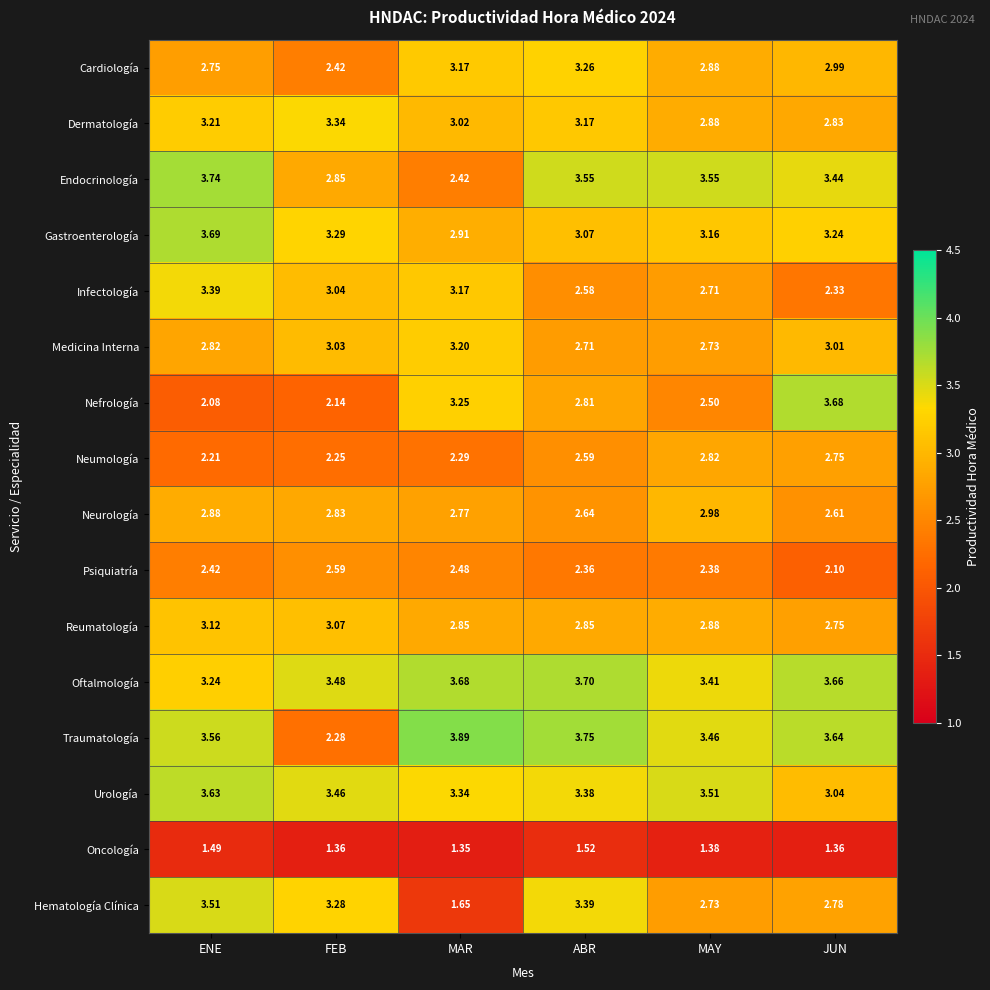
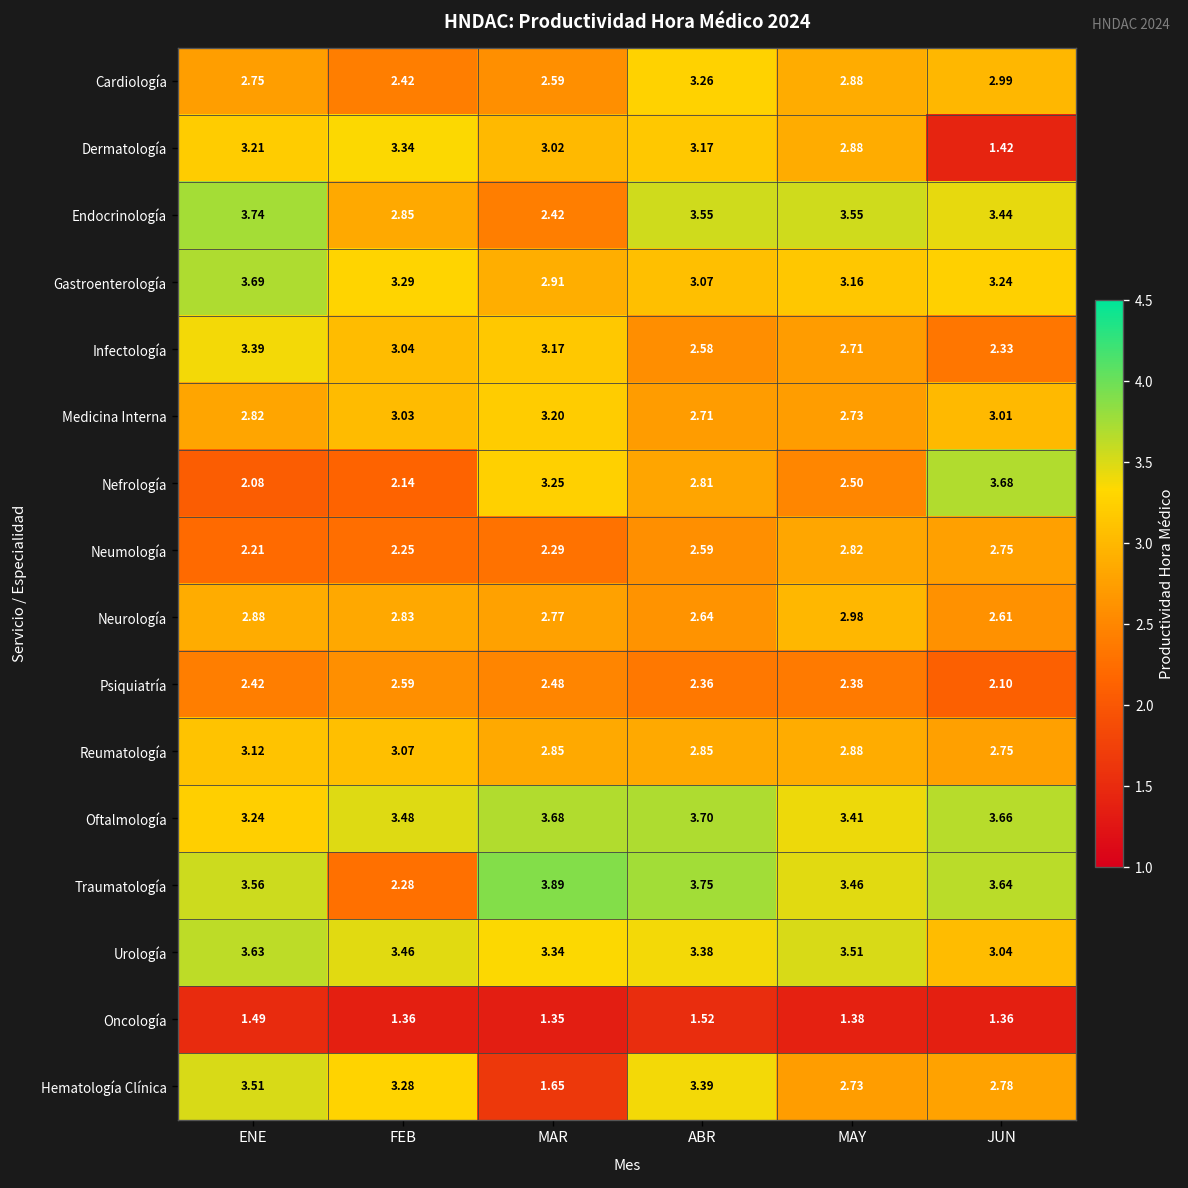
  {
    "Cardiología": {
      "ENE": 2.75,
      "FEB": 2.42,
-     "MAR": 3.17,
+     "MAR": 2.59,
      "ABR": 3.26,
      "MAY": 2.88,
      "JUN": 2.99
    },
    "Dermatología": {
      "ENE": 3.21,
      "FEB": 3.34,
      "MAR": 3.02,
      "ABR": 3.17,
      "MAY": 2.88,
-     "JUN": 2.83
+     "JUN": 1.42
    },
    "Endocrinología": {
      "ENE": 3.74,
      "FEB": 2.85,
      "MAR": 2.42,
      "ABR": 3.55,
      "MAY": 3.55,
      "JUN": 3.44
    },
    "Gastroenterología": {
      "ENE": 3.69,
      "FEB": 3.29,
      "MAR": 2.91,
      "ABR": 3.07,
      "MAY": 3.16,
      "JUN": 3.24
    },
    "Infectología": {
      "ENE": 3.39,
      "FEB": 3.04,
      "MAR": 3.17,
      "ABR": 2.58,
      "MAY": 2.71,
      "JUN": 2.33
    },
    "Medicina Interna": {
      "ENE": 2.82,
      "FEB": 3.03,
      "MAR": 3.20,
      "ABR": 2.71,
      "MAY": 2.73,
      "JUN": 3.01
    },
    "Nefrología": {
      "ENE": 2.08,
      "FEB": 2.14,
      "MAR": 3.25,
      "ABR": 2.81,
      "MAY": 2.50,
      "JUN": 3.68
    },
    "Neumología": {
      "ENE": 2.21,
      "FEB": 2.25,
      "MAR": 2.29,
      "ABR": 2.59,
      "MAY": 2.82,
      "JUN": 2.75
    },
    "Neurología": {
      "ENE": 2.88,
      "FEB": 2.83,
      "MAR": 2.77,
      "ABR": 2.64,
      "MAY": 2.98,
      "JUN": 2.61
    },
    "Psiquiatría": {
      "ENE": 2.42,
      "FEB": 2.59,
      "MAR": 2.48,
      "ABR": 2.36,
      "MAY": 2.38,
      "JUN": 2.10
    },
    "Reumatología": {
      "ENE": 3.12,
      "FEB": 3.07,
      "MAR": 2.85,
      "ABR": 2.85,
      "MAY": 2.88,
      "JUN": 2.75
    },
    "Oftalmología": {
      "ENE": 3.24,
      "FEB": 3.48,
      "MAR": 3.68,
      "ABR": 3.70,
      "MAY": 3.41,
      "JUN": 3.66
    },
    "Traumatología": {
      "ENE": 3.56,
      "FEB": 2.28,
      "MAR": 3.89,
      "ABR": 3.75,
      "MAY": 3.46,
      "JUN": 3.64
    },
    "Urología": {
      "ENE": 3.63,
      "FEB": 3.46,
      "MAR": 3.34,
      "ABR": 3.38,
      "MAY": 3.51,
      "JUN": 3.04
    },
    "Oncología": {
      "ENE": 1.49,
      "FEB": 1.36,
      "MAR": 1.35,
      "ABR": 1.52,
      "MAY": 1.38,
      "JUN": 1.36
    },
    "Hematología Clínica": {
      "ENE": 3.51,
      "FEB": 3.28,
      "MAR": 1.65,
      "ABR": 3.39,
      "MAY": 2.73,
      "JUN": 2.78
    }
  }
